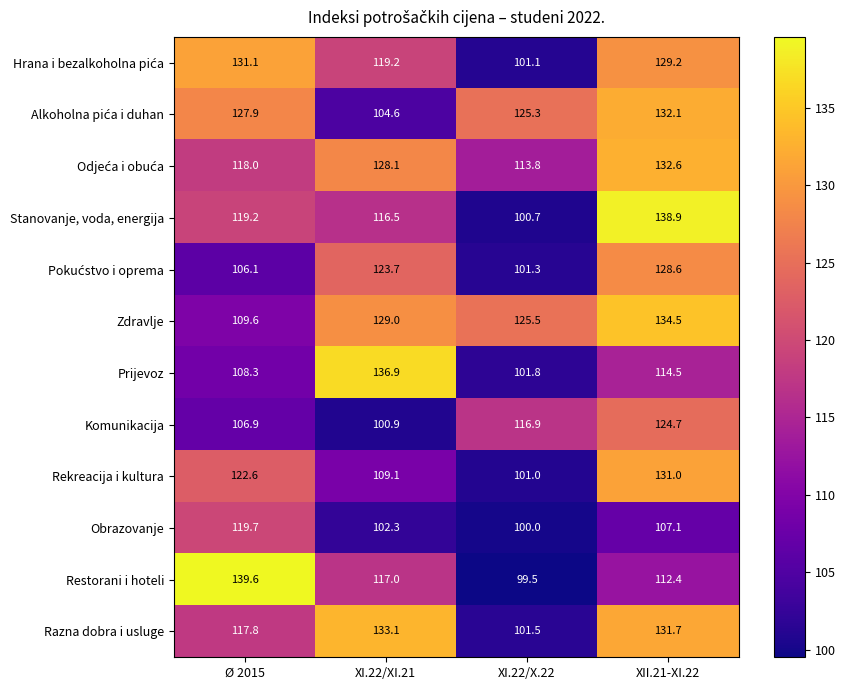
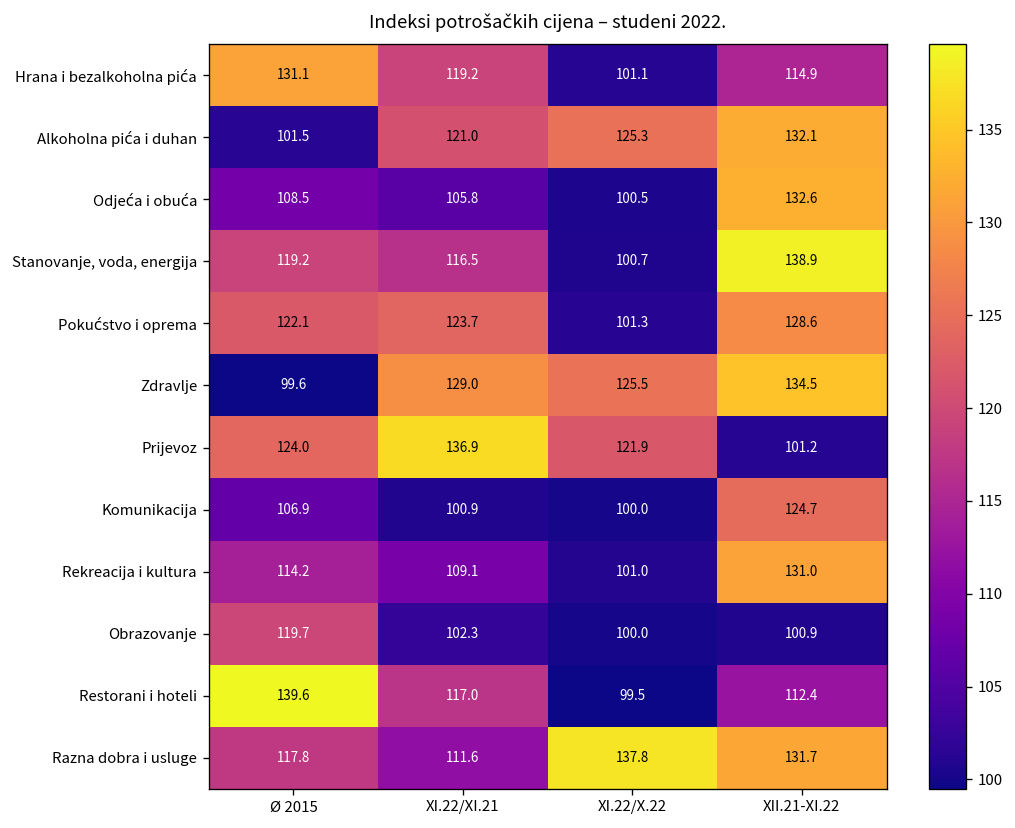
  {
    "Hrana i bezalkoholna pića": {
      "Ø 2015": 131.1,
      "XI.22/XI.21": 119.2,
      "XI.22/X.22": 101.1,
-     "XII.21-XI.22": 129.2
+     "XII.21-XI.22": 114.9
    },
    "Alkoholna pića i duhan": {
-     "Ø 2015": 127.9,
-     "XI.22/XI.21": 104.6,
+     "Ø 2015": 101.5,
+     "XI.22/XI.21": 121.0,
      "XI.22/X.22": 125.3,
      "XII.21-XI.22": 132.1
    },
    "Odjeća i obuća": {
-     "Ø 2015": 118.0,
-     "XI.22/XI.21": 128.1,
-     "XI.22/X.22": 113.8,
+     "Ø 2015": 108.5,
+     "XI.22/XI.21": 105.8,
+     "XI.22/X.22": 100.5,
      "XII.21-XI.22": 132.6
    },
    "Stanovanje, voda, energija": {
      "Ø 2015": 119.2,
      "XI.22/XI.21": 116.5,
      "XI.22/X.22": 100.7,
      "XII.21-XI.22": 138.9
    },
    "Pokućstvo i oprema": {
-     "Ø 2015": 106.1,
+     "Ø 2015": 122.1,
      "XI.22/XI.21": 123.7,
      "XI.22/X.22": 101.3,
      "XII.21-XI.22": 128.6
    },
    "Zdravlje": {
-     "Ø 2015": 109.6,
+     "Ø 2015": 99.6,
      "XI.22/XI.21": 129.0,
      "XI.22/X.22": 125.5,
      "XII.21-XI.22": 134.5
    },
    "Prijevoz": {
-     "Ø 2015": 108.3,
+     "Ø 2015": 124.0,
      "XI.22/XI.21": 136.9,
-     "XI.22/X.22": 101.8,
-     "XII.21-XI.22": 114.5
+     "XI.22/X.22": 121.9,
+     "XII.21-XI.22": 101.2
    },
    "Komunikacija": {
      "Ø 2015": 106.9,
      "XI.22/XI.21": 100.9,
-     "XI.22/X.22": 116.9,
+     "XI.22/X.22": 100.0,
      "XII.21-XI.22": 124.7
    },
    "Rekreacija i kultura": {
-     "Ø 2015": 122.6,
+     "Ø 2015": 114.2,
      "XI.22/XI.21": 109.1,
      "XI.22/X.22": 101.0,
      "XII.21-XI.22": 131.0
    },
    "Obrazovanje": {
      "Ø 2015": 119.7,
      "XI.22/XI.21": 102.3,
      "XI.22/X.22": 100.0,
-     "XII.21-XI.22": 107.1
+     "XII.21-XI.22": 100.9
    },
    "Restorani i hoteli": {
      "Ø 2015": 139.6,
      "XI.22/XI.21": 117.0,
      "XI.22/X.22": 99.5,
      "XII.21-XI.22": 112.4
    },
    "Razna dobra i usluge": {
      "Ø 2015": 117.8,
-     "XI.22/XI.21": 133.1,
-     "XI.22/X.22": 101.5,
+     "XI.22/XI.21": 111.6,
+     "XI.22/X.22": 137.8,
      "XII.21-XI.22": 131.7
    }
  }
